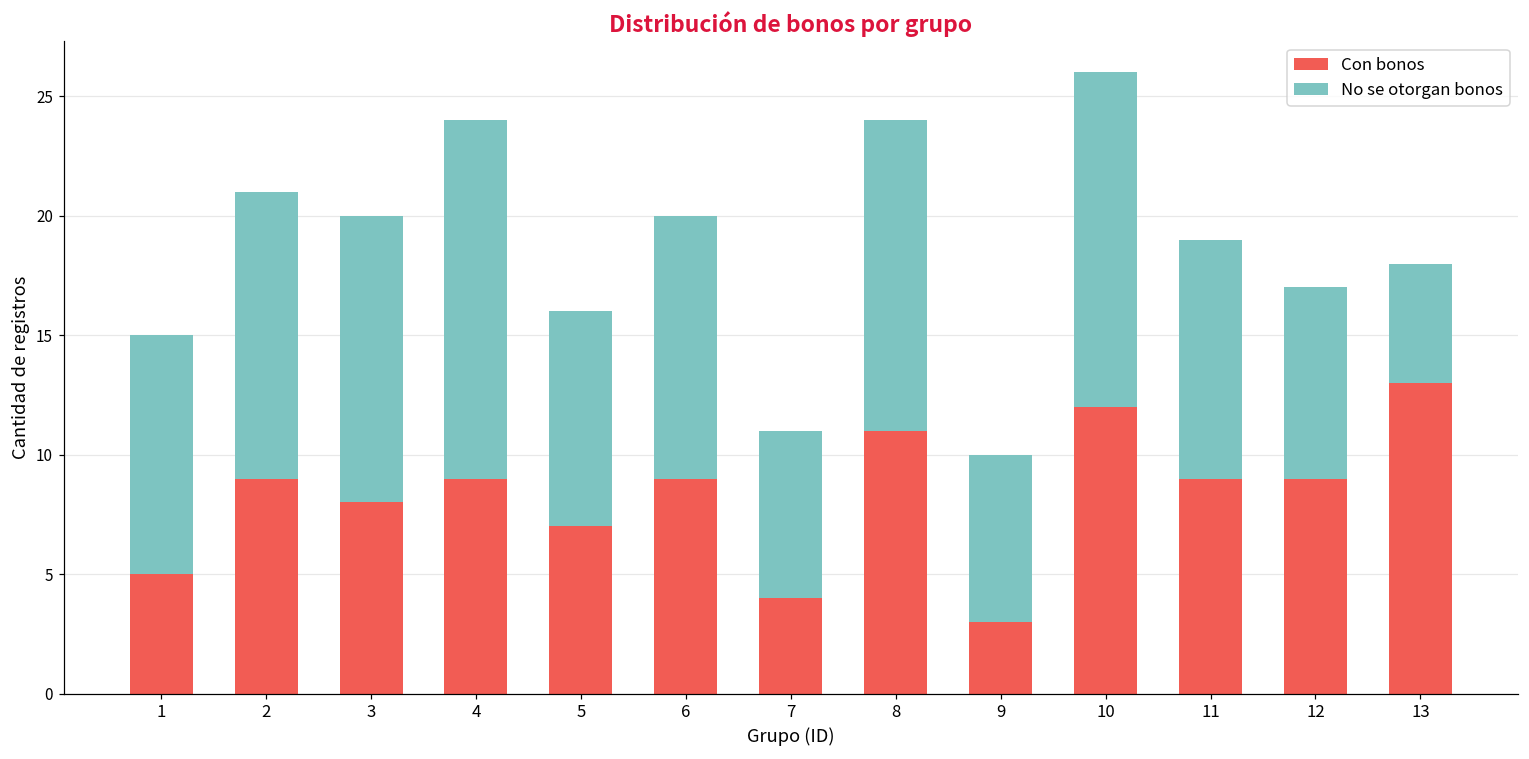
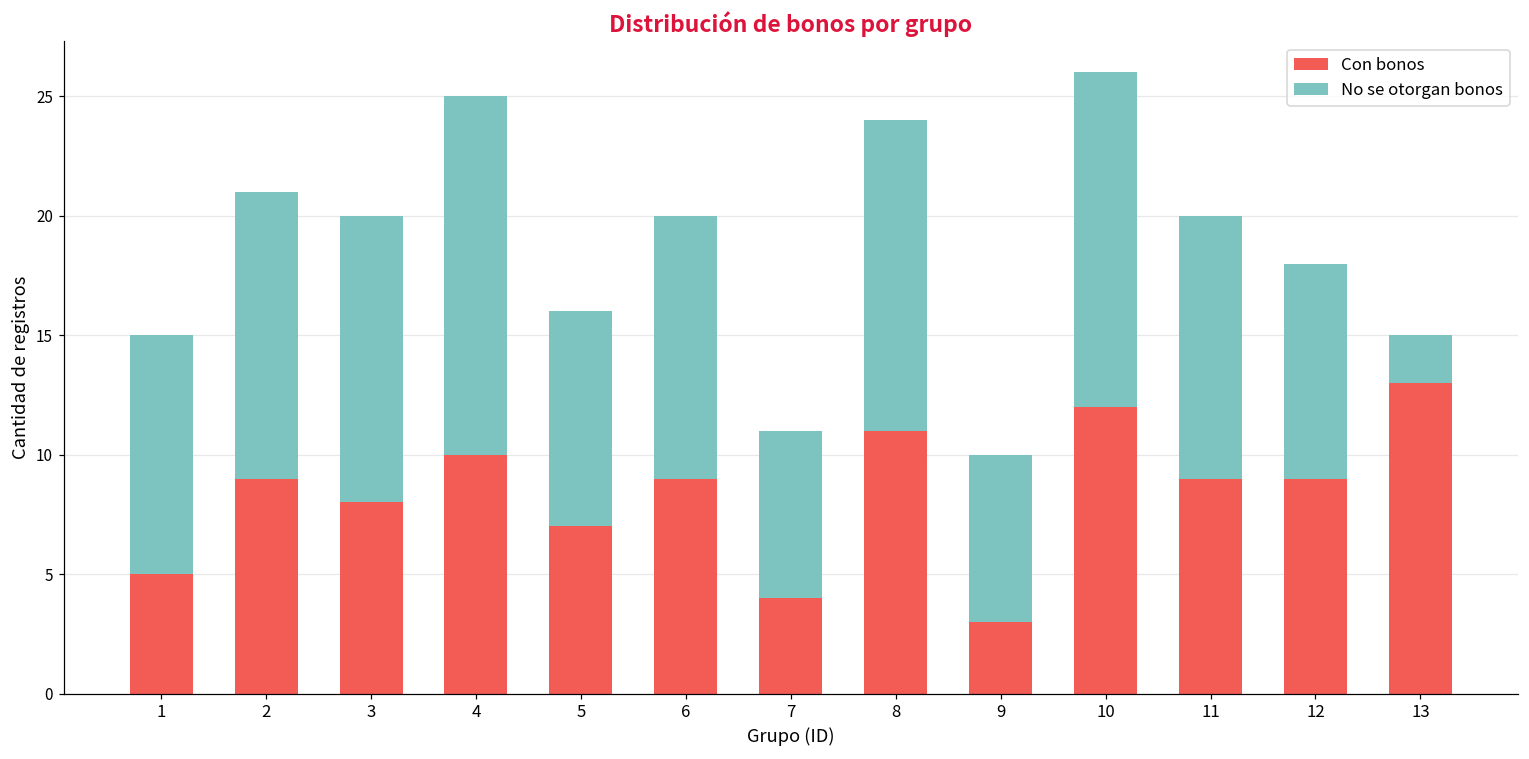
  {
    "Con bonos": {
      "1": 5,
      "2": 9,
      "3": 8,
-     "4": 9,
+     "4": 10,
      "5": 7,
      "6": 9,
      "7": 4,
      "8": 11,
      "9": 3,
      "10": 12,
      "11": 9,
      "12": 9,
      "13": 13
    },
    "No se otorgan bonos": {
      "1": 10,
      "2": 12,
      "3": 12,
      "4": 15,
      "5": 9,
      "6": 11,
      "7": 7,
      "8": 13,
      "9": 7,
      "10": 14,
-     "11": 10,
-     "12": 8,
-     "13": 5
+     "11": 11,
+     "12": 9,
+     "13": 2
    }
  }
